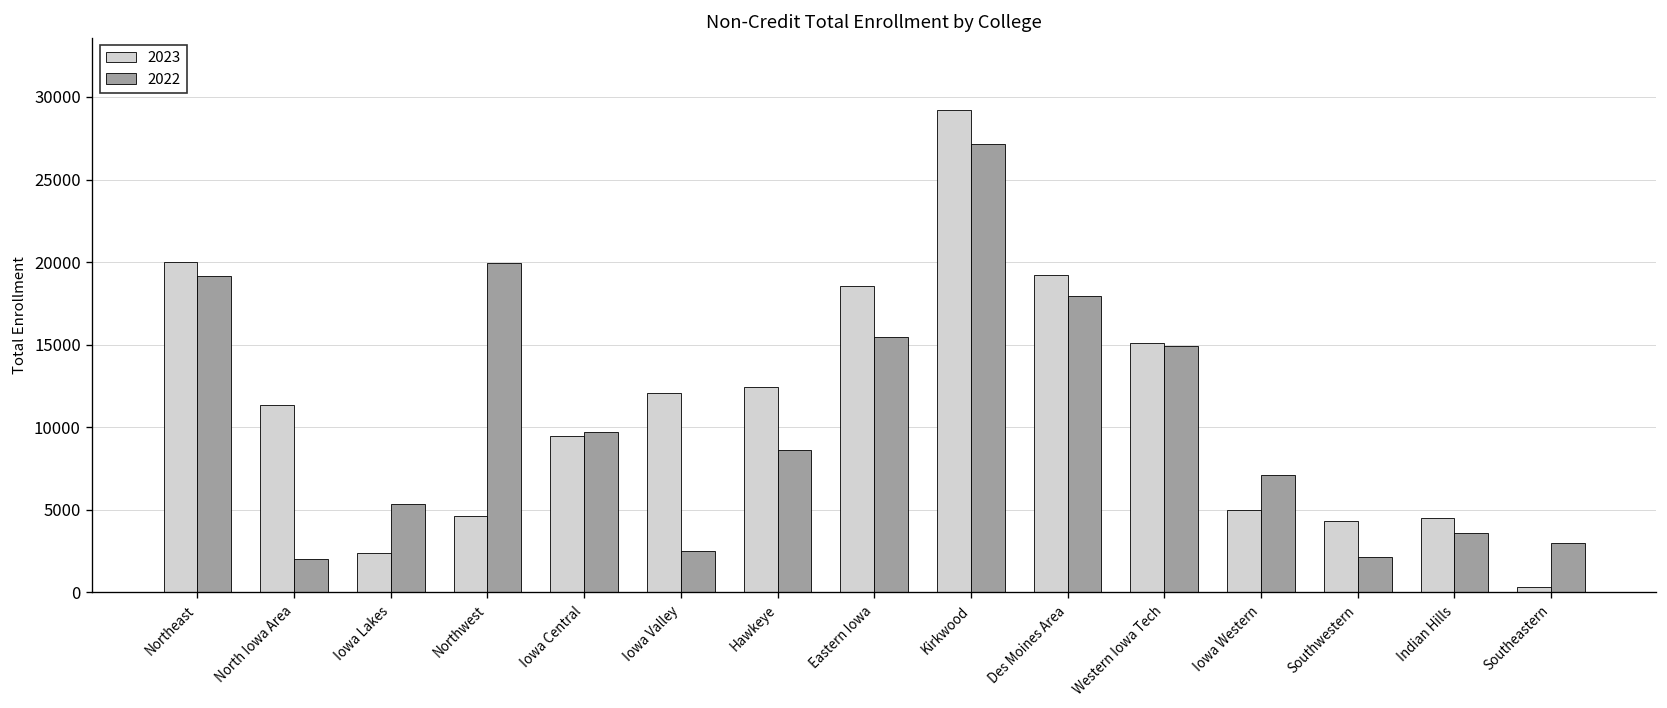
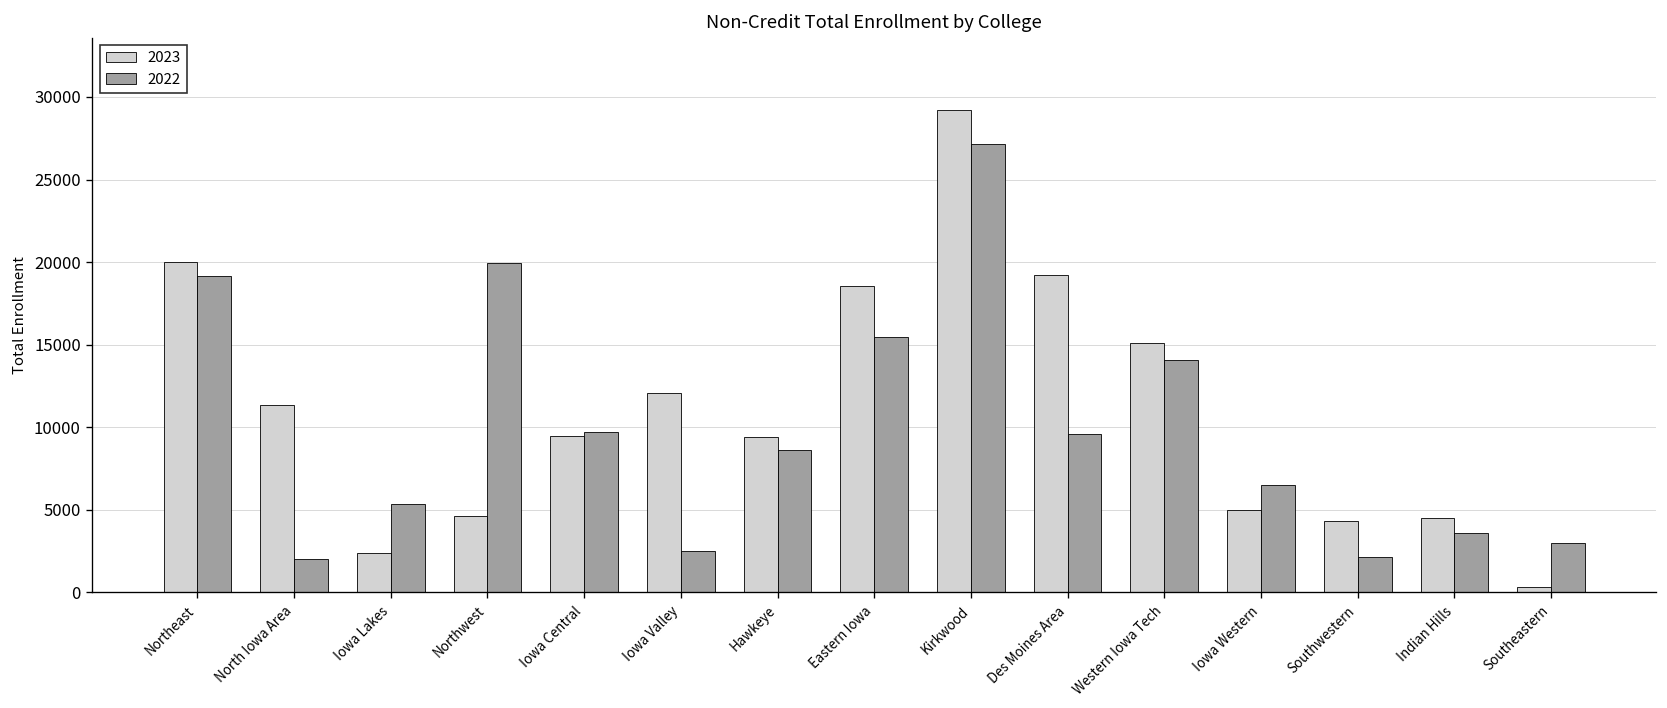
  {
    "2023": {
      "Northeast": 20000,
      "North Iowa Area": 11300,
      "Iowa Lakes": 2400,
      "Northwest": 4700,
      "Iowa Central": 9500,
      "Iowa Valley": 12100,
-     "Hawkeye": 12400,
+     "Hawkeye": 9400,
      "Eastern Iowa": 18600,
      "Kirkwood": 29200,
      "Des Moines Area": 19200,
      "Western Iowa Tech": 15100,
      "Iowa Western": 5000,
      "Southwestern": 4300,
      "Indian Hills": 4500,
      "Southeastern": 300
    },
    "2022": {
      "Northeast": 19200,
      "North Iowa Area": 2100,
      "Iowa Lakes": 5400,
      "Northwest": 19900,
      "Iowa Central": 9700,
      "Iowa Valley": 2500,
      "Hawkeye": 8600,
      "Eastern Iowa": 15500,
      "Kirkwood": 27200,
-     "Des Moines Area": 17900,
-     "Western Iowa Tech": 14900,
-     "Iowa Western": 7100,
+     "Des Moines Area": 9600,
+     "Western Iowa Tech": 14000,
+     "Iowa Western": 6500,
      "Southwestern": 2100,
      "Indian Hills": 3600,
      "Southeastern": 3000
    }
  }
